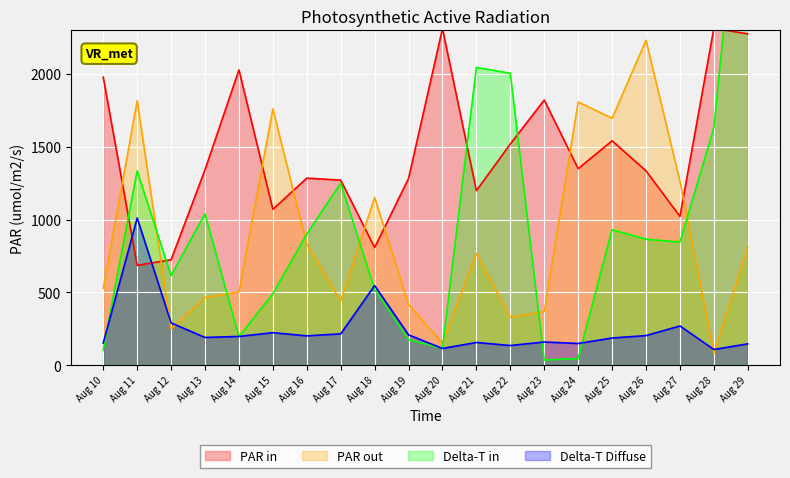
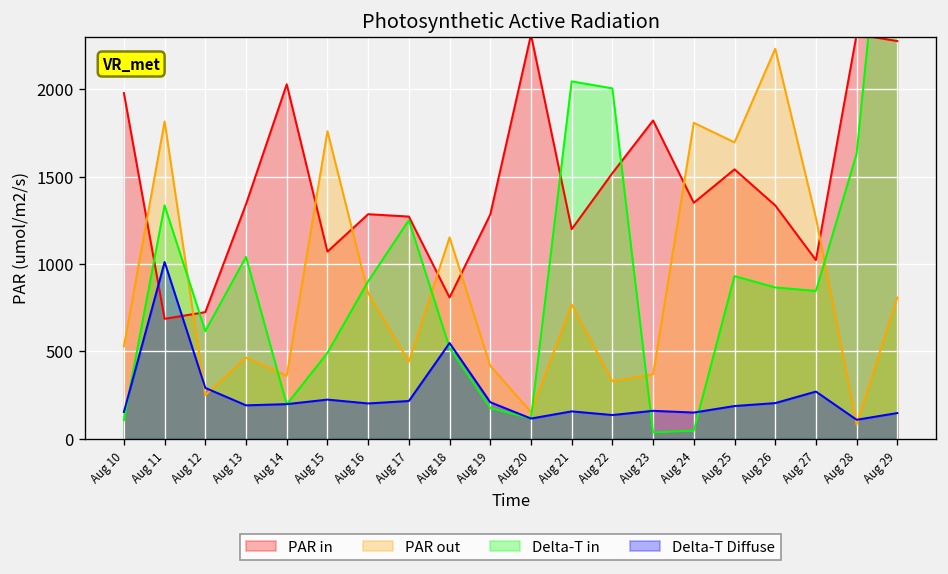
  {
    "PAR in": {
      "Aug 10": 1980,
      "Aug 11": 690,
      "Aug 12": 720,
      "Aug 13": 1340,
      "Aug 14": 2030,
      "Aug 15": 1070,
      "Aug 16": 1280,
      "Aug 17": 1270,
      "Aug 18": 810,
      "Aug 19": 1280,
      "Aug 20": 2310,
      "Aug 21": 1200,
      "Aug 22": 1520,
      "Aug 23": 1820,
      "Aug 24": 1350,
      "Aug 25": 1540,
      "Aug 26": 1340,
      "Aug 27": 1020,
      "Aug 29": 2280
    },
    "PAR out": {
      "Aug 10": 530,
      "Aug 11": 1820,
      "Aug 12": 250,
      "Aug 13": 460,
-     "Aug 14": 500,
+     "Aug 14": 360,
      "Aug 15": 1760,
      "Aug 16": 830,
      "Aug 17": 440,
      "Aug 18": 1150,
      "Aug 19": 420,
      "Aug 20": 150,
      "Aug 21": 770,
      "Aug 22": 330,
      "Aug 23": 370,
      "Aug 24": 1810,
      "Aug 25": 1700,
      "Aug 26": 2230,
      "Aug 27": 1260,
      "Aug 28": 80,
      "Aug 29": 810
    },
    "Delta-T in": {
      "Aug 10": 110,
      "Aug 11": 1340,
      "Aug 12": 620,
      "Aug 13": 1040,
      "Aug 15": 490,
      "Aug 16": 900,
      "Aug 17": 1250,
      "Aug 18": 520,
      "Aug 19": 180,
      "Aug 21": 2050,
      "Aug 22": 2010,
      "Aug 23": 40,
      "Aug 24": 50,
      "Aug 25": 930,
      "Aug 26": 870,
      "Aug 27": 850,
      "Aug 28": 1630
    },
    "Delta-T Diffuse": {
      "Aug 10": 150,
      "Aug 11": 1010,
      "Aug 12": 290,
      "Aug 13": 190,
      "Aug 15": 220,
      "Aug 16": 200,
      "Aug 17": 220,
      "Aug 18": 550,
      "Aug 19": 210,
      "Aug 21": 160,
      "Aug 22": 130,
      "Aug 23": 160,
      "Aug 24": 150,
      "Aug 25": 190,
      "Aug 26": 200,
      "Aug 27": 270,
      "Aug 28": 110,
      "Aug 29": 150
    }
  }
